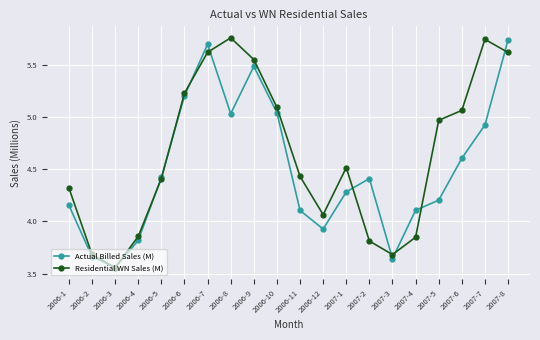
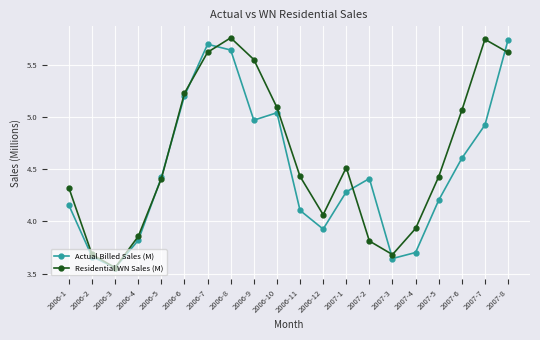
  {
    "Actual Billed Sales (M)": {
      "2006-1": 4.15,
      "2006-4": 3.82,
      "2006-6": 5.21,
      "2006-7": 5.70,
-     "2006-8": 5.03,
-     "2006-9": 5.49,
+     "2006-8": 5.64,
+     "2006-9": 4.97,
      "2006-10": 5.04,
      "2006-11": 4.11,
      "2006-12": 3.93,
      "2007-1": 4.28,
      "2007-2": 4.41,
      "2007-3": 3.64,
-     "2007-4": 4.11,
+     "2007-4": 3.70,
      "2007-5": 4.20,
      "2007-6": 4.61,
      "2007-7": 4.93,
      "2007-8": 5.74
    },
    "Residential WN Sales (M)": {
      "2006-1": 4.32,
      "2006-4": 3.86,
      "2006-6": 5.23,
      "2006-7": 5.62,
      "2006-8": 5.76,
      "2006-9": 5.55,
      "2006-10": 5.09,
      "2006-11": 4.43,
      "2006-12": 4.06,
      "2007-1": 4.52,
      "2007-2": 3.81,
      "2007-3": 3.68,
-     "2007-4": 3.85,
-     "2007-5": 4.97,
+     "2007-4": 3.93,
+     "2007-5": 4.43,
      "2007-6": 5.07,
      "2007-7": 5.75,
      "2007-8": 5.62
    }
  }
